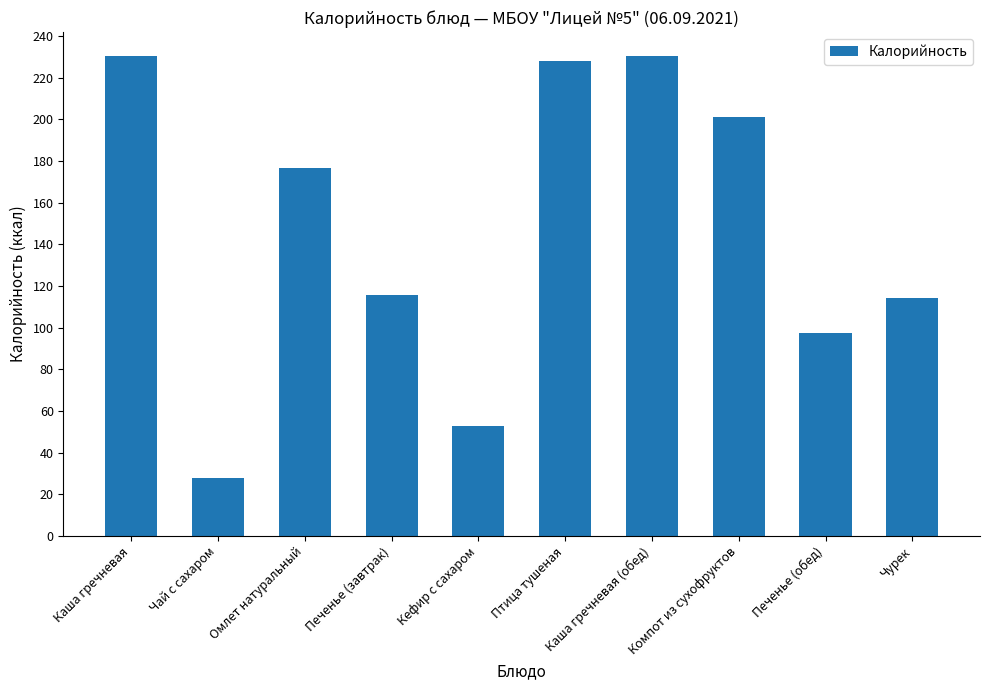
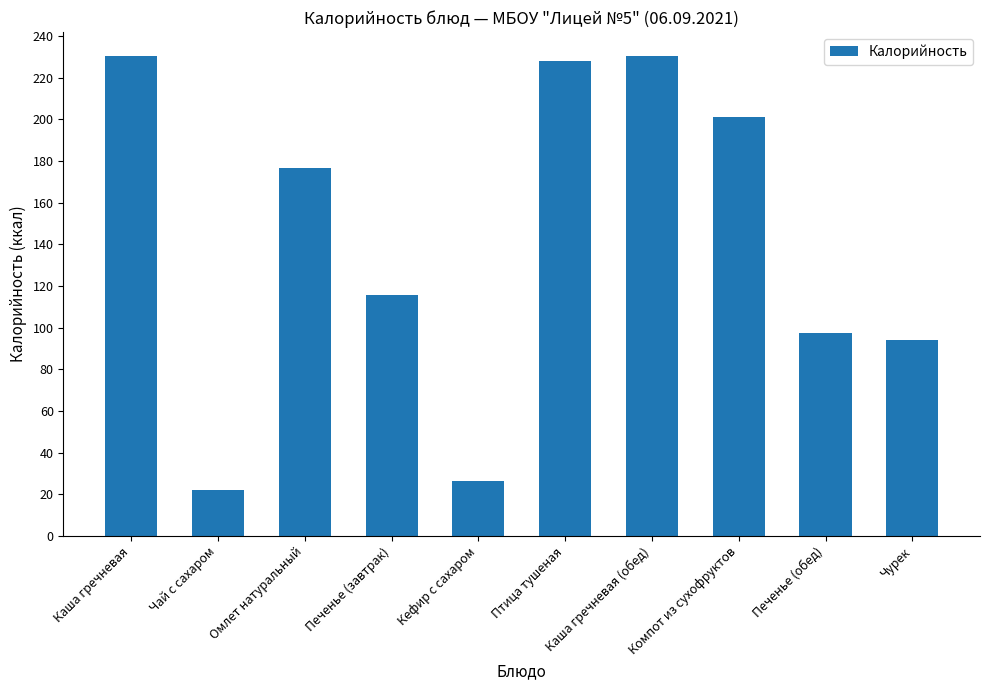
  {
    "Каша гречневая": 230,
-   "Чай с сахаром": 28,
+   "Чай с сахаром": 22,
    "Омлет натуральный": 177,
    "Печенье (завтрак)": 116,
-   "Кефир с сахаром": 53,
+   "Кефир с сахаром": 26,
    "Птица тушеная": 228,
    "Каша гречневая (обед)": 230,
    "Компот из сухофруктов": 201,
    "Печенье (обед)": 98,
-   "Чурек": 114
+   "Чурек": 94
  }
